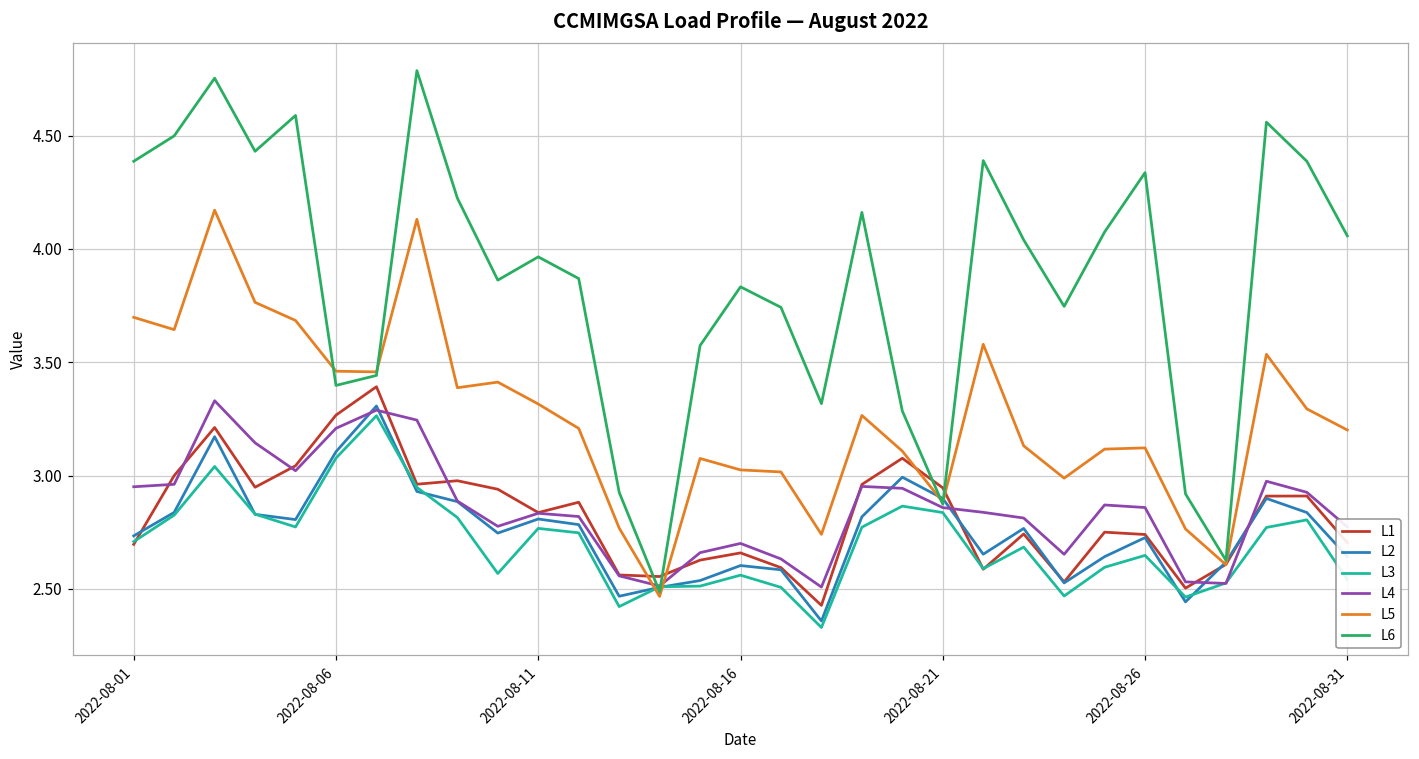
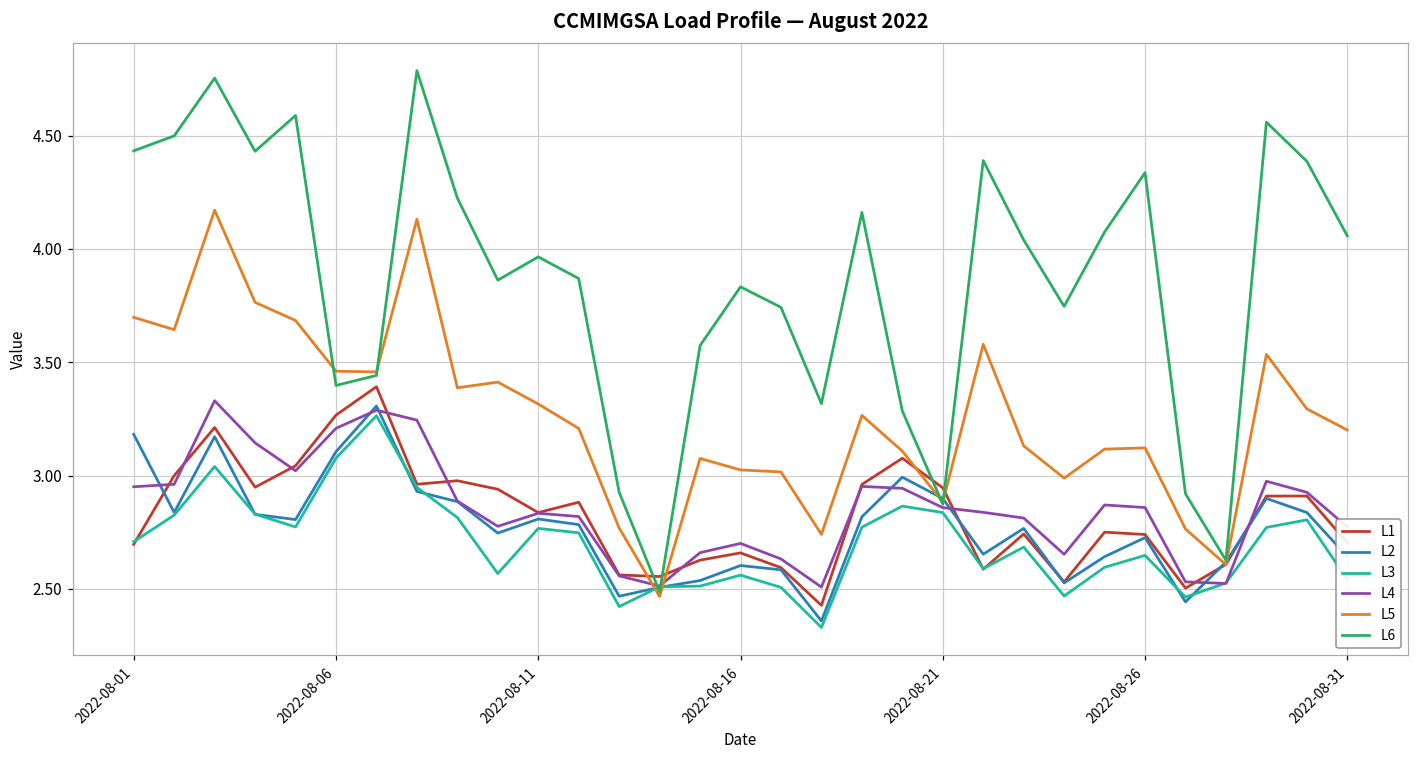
  {
    "L1": {
      "2022-08-06": 3.27,
      "2022-08-16": 2.66,
      "2022-08-21": 2.95,
      "2022-08-26": 2.74
    },
    "L2": {
-     "2022-08-01": 2.73,
+     "2022-08-01": 3.18,
      "2022-08-06": 3.11,
      "2022-08-11": 2.81,
      "2022-08-16": 2.60,
      "2022-08-21": 2.90,
      "2022-08-26": 2.73
    },
    "L3": {
      "2022-08-06": 3.08,
      "2022-08-11": 2.77,
      "2022-08-16": 2.56,
      "2022-08-21": 2.84,
      "2022-08-26": 2.65
    },
    "L4": {
      "2022-08-01": 2.95,
      "2022-08-06": 3.21,
      "2022-08-16": 2.70,
      "2022-08-21": 2.86,
      "2022-08-26": 2.86
    },
    "L5": {
      "2022-08-01": 3.70,
      "2022-08-06": 3.46,
      "2022-08-11": 3.32,
      "2022-08-16": 3.03,
      "2022-08-26": 3.12,
      "2022-08-31": 3.20
    },
    "L6": {
-     "2022-08-01": 4.39,
+     "2022-08-01": 4.43,
      "2022-08-06": 3.40,
      "2022-08-11": 3.97,
      "2022-08-16": 3.83,
      "2022-08-26": 4.34,
      "2022-08-31": 4.06
    }
  }
